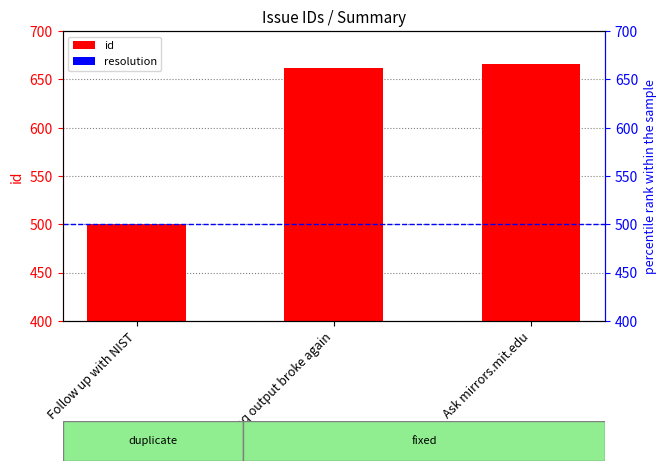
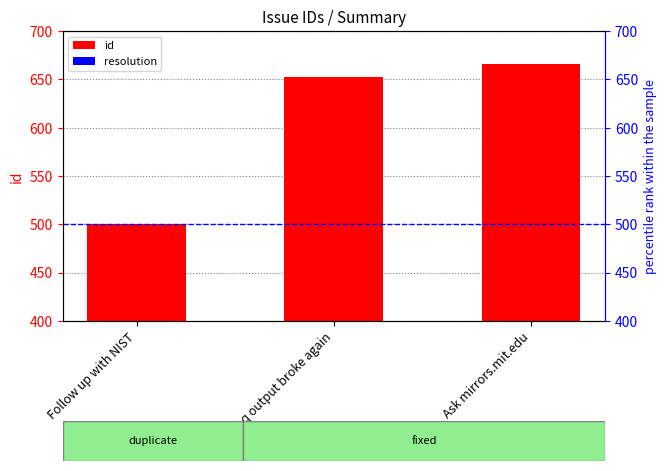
  {
    "Follow up with NIST": 500,
-   "lpq output broke again": 660,
+   "lpq output broke again": 650,
    "Ask mirrors.mit.edu": 670
  }
